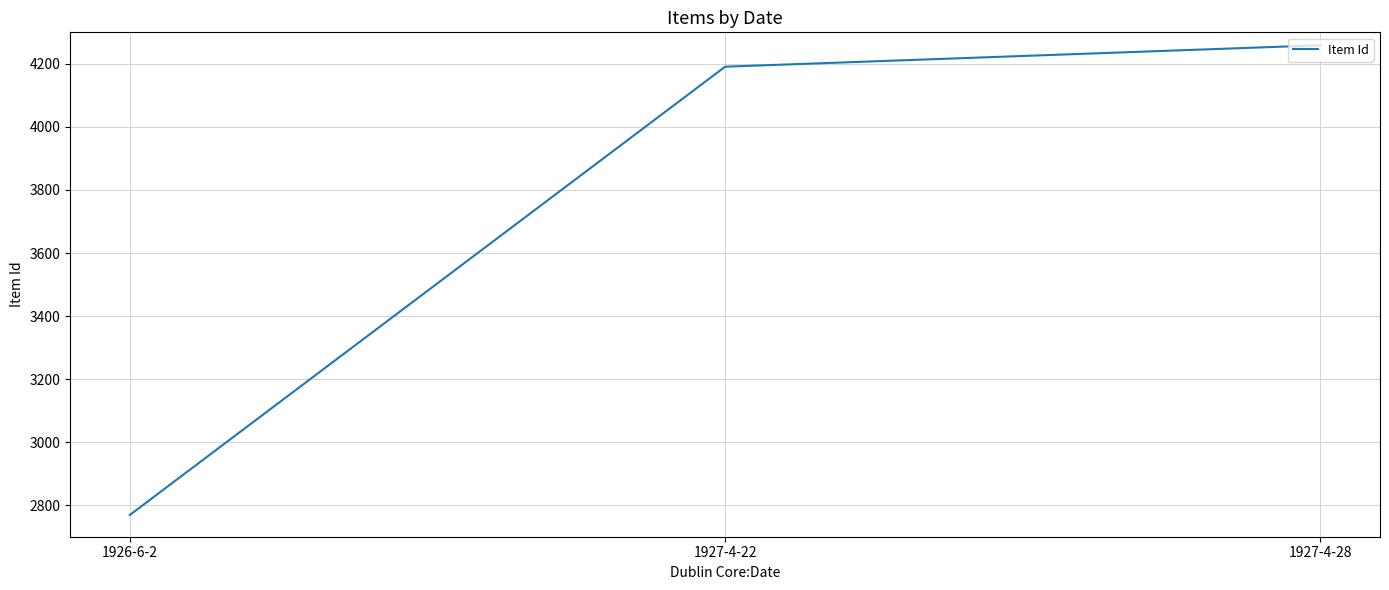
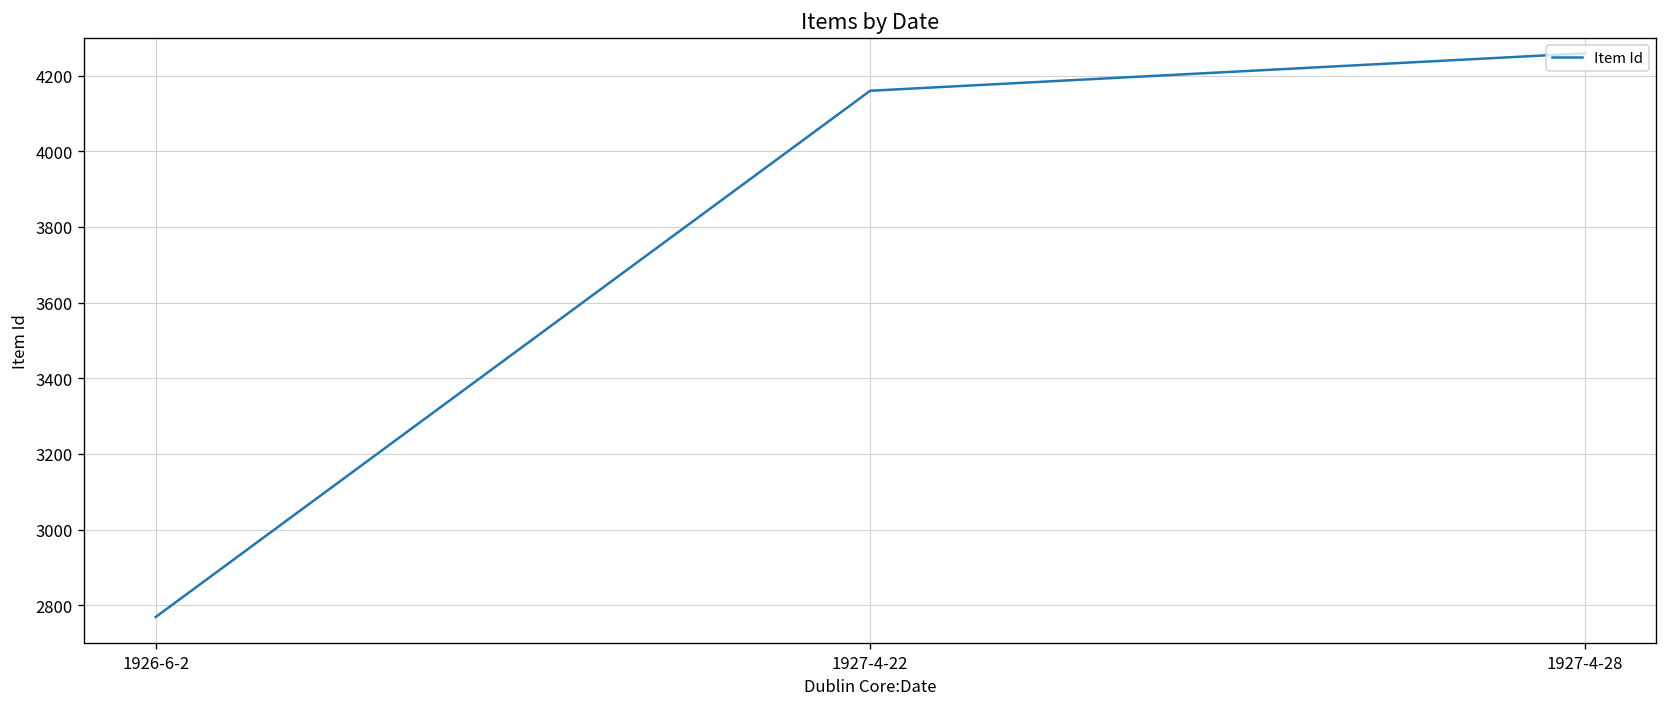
  {
    "1926-6-2": 2770,
-   "1927-4-22": 4190
+   "1927-4-22": 4160
  }
